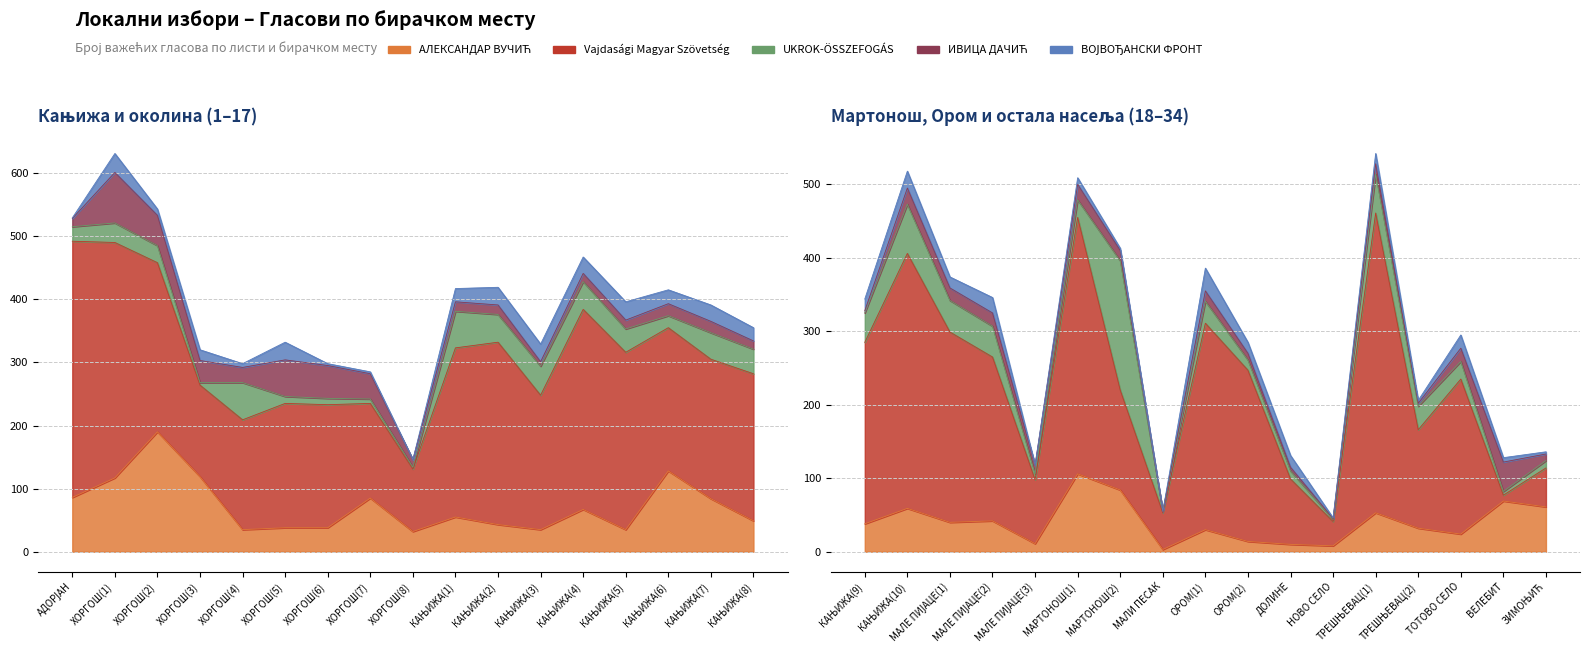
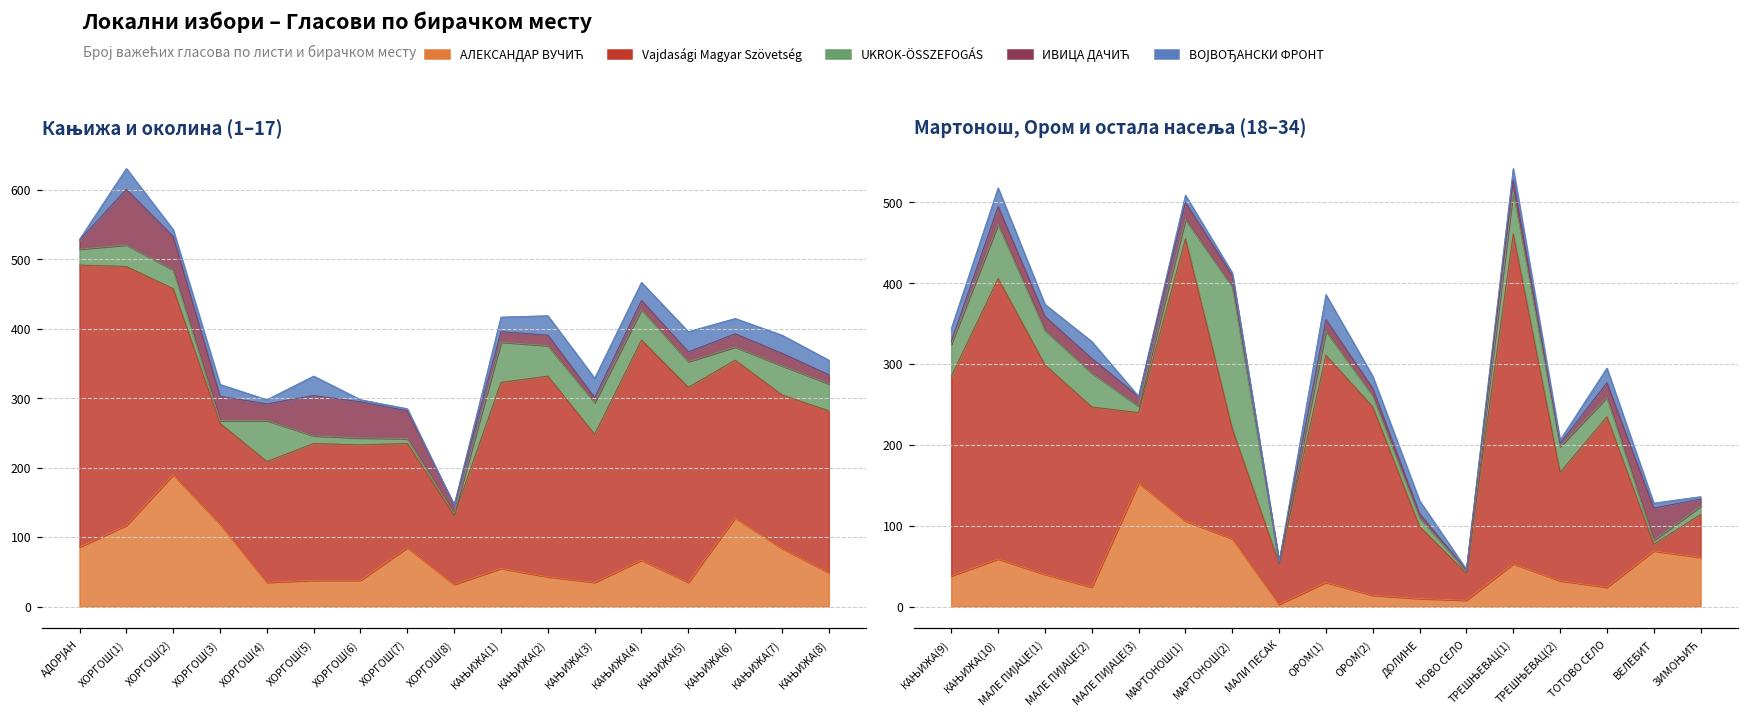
  {
    "Кањижа и околина (1–17)": {
      "АЛЕКСАНДАР ВУЧИЋ": {
        "АДОРЈАН": 90,
        "ХОРГОШ(1)": 120,
        "ХОРГОШ(2)": 190,
        "ХОРГОШ(3)": 120,
        "ХОРГОШ(4)": 40,
        "ХОРГОШ(5)": 40,
        "ХОРГОШ(6)": 40,
        "ХОРГОШ(7)": 90,
        "ХОРГОШ(8)": 30,
        "КАЊИЖА(1)": 60,
        "КАЊИЖА(2)": 40,
        "КАЊИЖА(3)": 40,
        "КАЊИЖА(4)": 70,
        "КАЊИЖА(5)": 40,
        "КАЊИЖА(6)": 130,
        "КАЊИЖА(7)": 80,
        "КАЊИЖА(8)": 50
      }
    },
    "Мартонош, Ором и остала насеља (18–34)": {
      "АЛЕКСАНДАР ВУЧИЋ": {
        "КАЊИЖА(9)": 40,
        "КАЊИЖА(10)": 60,
        "МАЛЕ ПИЈАЦЕ(1)": 40,
-       "МАЛЕ ПИЈАЦЕ(2)": 40,
-       "МАЛЕ ПИЈАЦЕ(3)": 10,
+       "МАЛЕ ПИЈАЦЕ(2)": 20,
+       "МАЛЕ ПИЈАЦЕ(3)": 150,
        "МАРТОНОШ(1)": 110,
        "МАРТОНОШ(2)": 80,
        "МАЛИ ПЕСАК": 0,
        "ОРОМ(1)": 30,
        "ОРОМ(2)": 10,
        "ДОЛИНЕ": 10,
        "НОВО СЕЛО": 10,
        "ТРЕШЊЕВАЦ(1)": 50,
        "ТРЕШЊЕВАЦ(2)": 30,
        "ТОТОВО СЕЛО": 20,
        "ВЕЛЕБИТ": 70,
        "ЗИМОЊИЋ": 60
      },
      "Vajdasági Magyar Szövetség": {
        "КАЊИЖА(9)": 250,
        "КАЊИЖА(10)": 350,
        "МАЛЕ ПИЈАЦЕ(1)": 260,
        "МАЛЕ ПИЈАЦЕ(2)": 220,
        "МАЛЕ ПИЈАЦЕ(3)": 90,
        "МАРТОНОШ(1)": 350,
        "МАРТОНОШ(2)": 140,
        "ОРОМ(1)": 280,
        "ОРОМ(2)": 230,
        "ДОЛИНЕ": 90,
        "ТРЕШЊЕВАЦ(1)": 410,
        "ТРЕШЊЕВАЦ(2)": 130,
        "ТОТОВО СЕЛО": 210,
        "ВЕЛЕБИТ": 10,
        "ЗИМОЊИЋ": 50
      },
      "UKROK-ÖSSZEFOGÁS": {
        "КАЊИЖА(10)": 70,
        "МАЛЕ ПИЈАЦЕ(1)": 40,
        "МАЛЕ ПИЈАЦЕ(2)": 40,
        "МАЛЕ ПИЈАЦЕ(3)": 10,
        "МАРТОНОШ(1)": 20,
        "МАРТОНОШ(2)": 180,
        "ОРОМ(1)": 30,
        "ОРОМ(2)": 10,
        "ДОЛИНЕ": 10,
        "ТРЕШЊЕВАЦ(1)": 50,
        "ТРЕШЊЕВАЦ(2)": 30,
        "ТОТОВО СЕЛО": 20,
        "ВЕЛЕБИТ": 10,
        "ЗИМОЊИЋ": 10
      },
      "ИВИЦА ДАЧИЋ": {
        "КАЊИЖА(10)": 20,
        "МАЛЕ ПИЈАЦЕ(1)": 20,
        "МАЛЕ ПИЈАЦЕ(2)": 20,
        "МАРТОНОШ(1)": 20,
        "ОРОМ(1)": 10,
        "ОРОМ(2)": 10,
        "ДОЛИНЕ": 10,
        "ТРЕШЊЕВАЦ(1)": 10,
        "ТРЕШЊЕВАЦ(2)": 0,
        "ТОТОВО СЕЛО": 20,
        "ВЕЛЕБИТ": 40
      },
      "ВОЈВОЂАНСКИ ФРОНТ": {
        "КАЊИЖА(9)": 20,
        "КАЊИЖА(10)": 20,
        "МАЛЕ ПИЈАЦЕ(1)": 20,
        "МАЛЕ ПИЈАЦЕ(2)": 20,
        "МАРТОНОШ(1)": 10,
        "ОРОМ(1)": 30,
        "ОРОМ(2)": 20,
        "ДОЛИНЕ": 20,
        "ТРЕШЊЕВАЦ(1)": 10,
        "ТРЕШЊЕВАЦ(2)": 0,
        "ТОТОВО СЕЛО": 20,
        "ВЕЛЕБИТ": 10
      }
    }
  }
